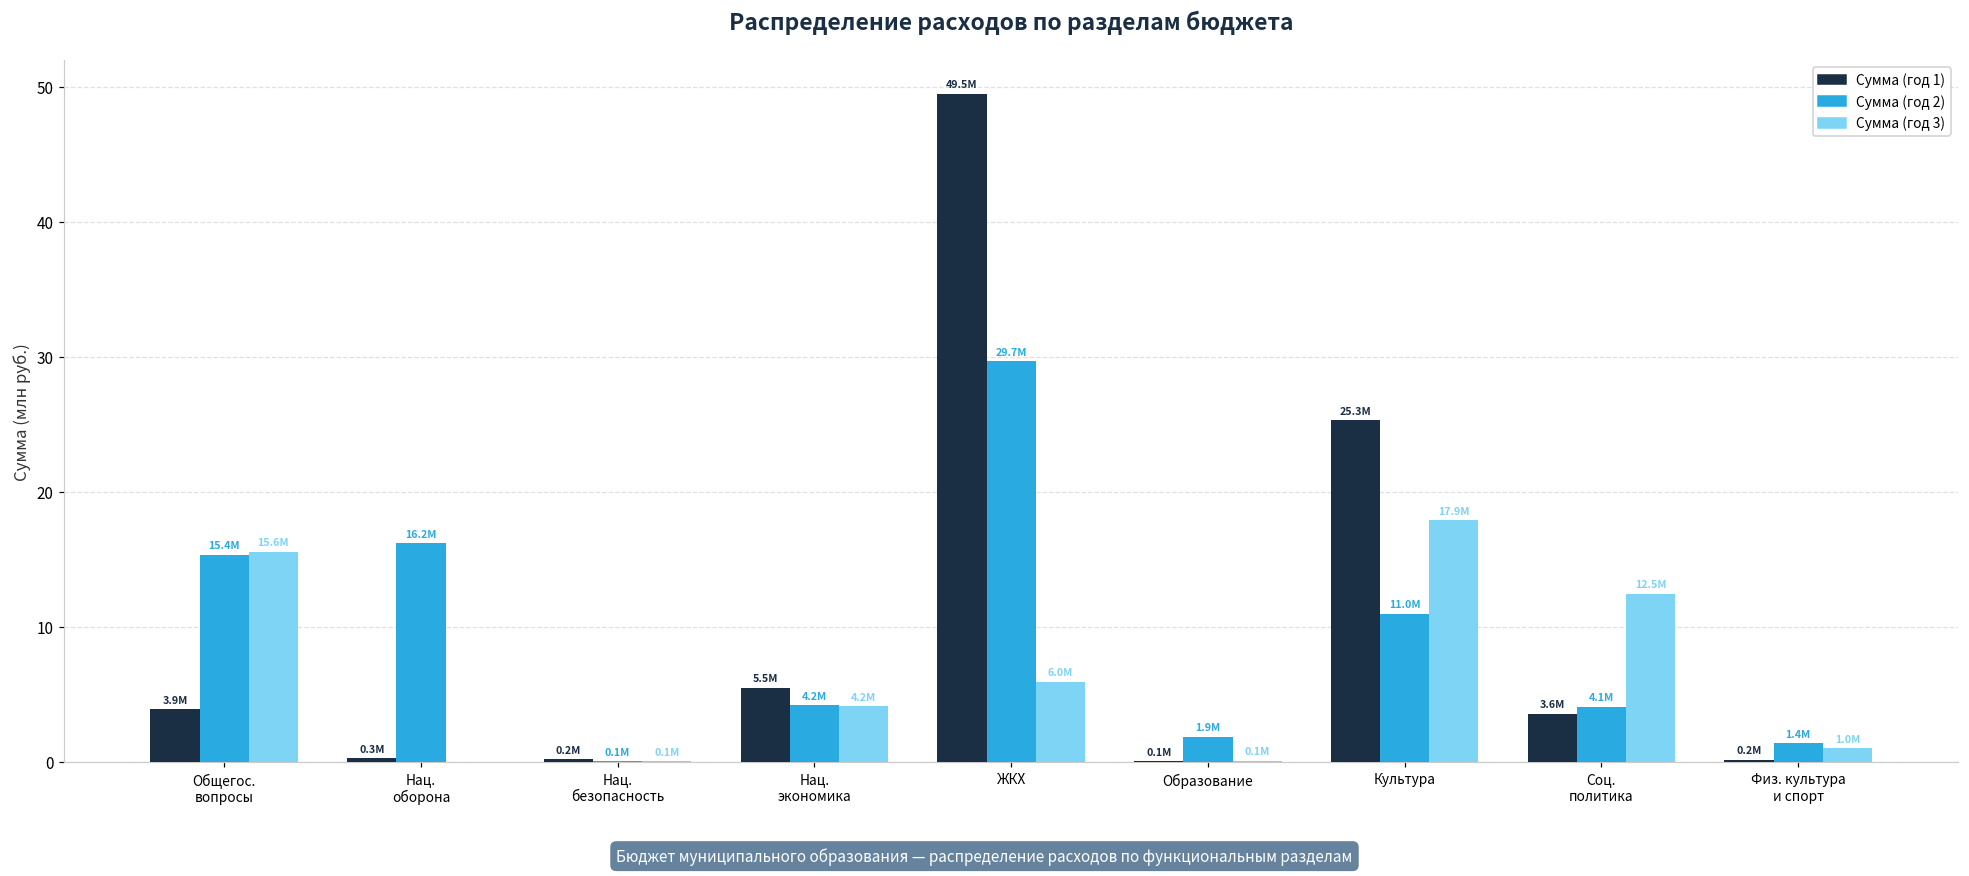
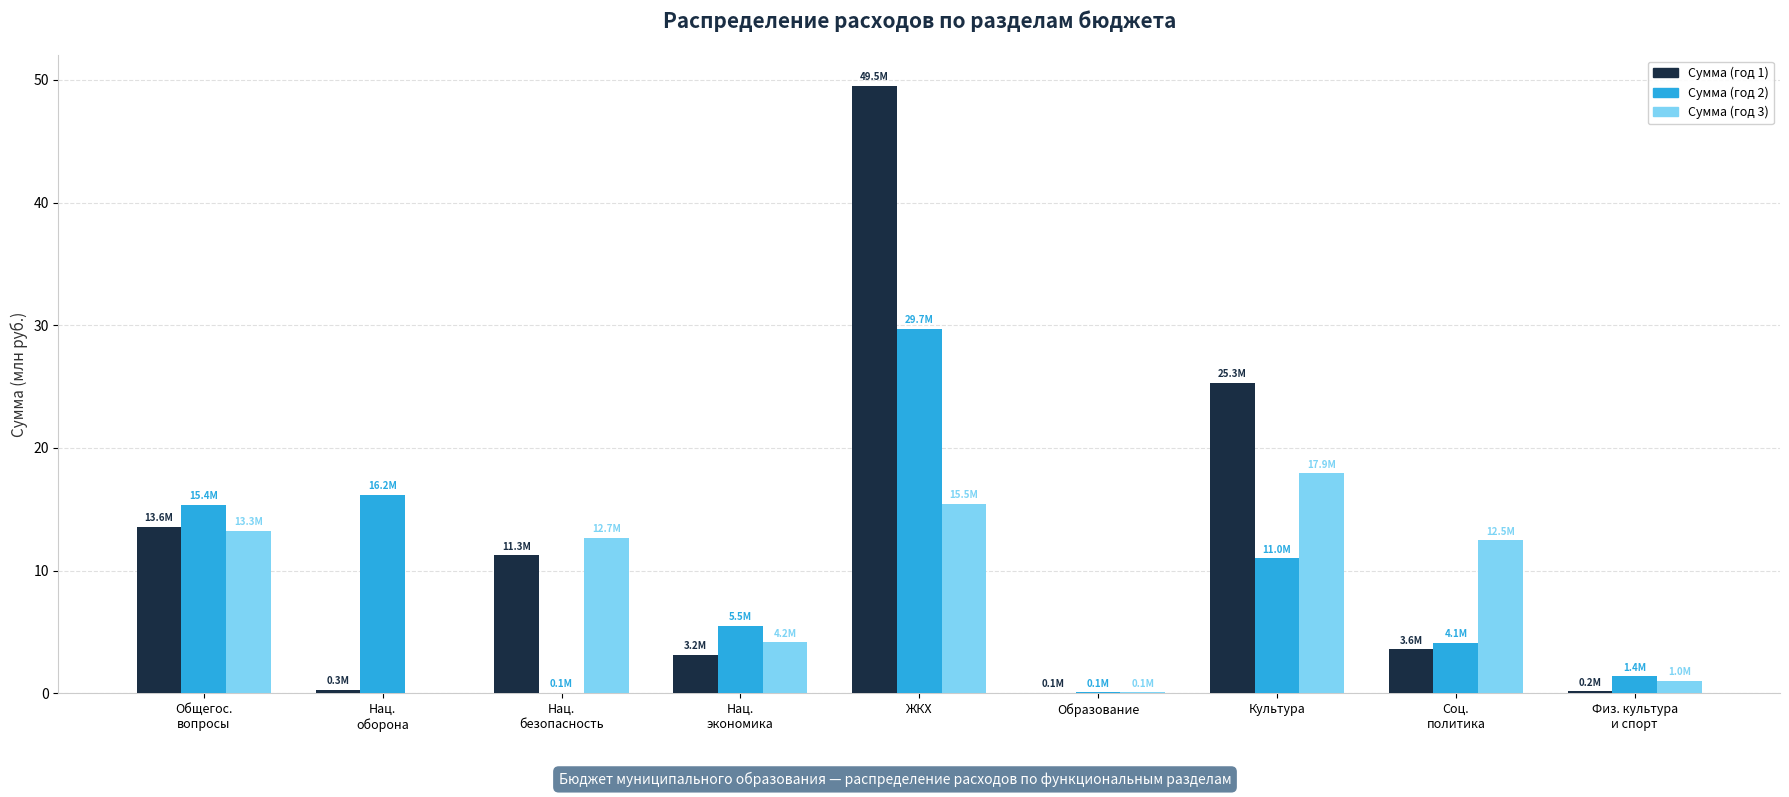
  {
    "Сумма (год 1)": {
-     "Общегос. вопросы": "3.9M",
+     "Общегос. вопросы": "13.6M",
      "Нац. оборона": "0.3M",
-     "Нац. безопасность": "0.2M",
-     "Нац. экономика": "5.5M",
+     "Нац. безопасность": "11.3M",
+     "Нац. экономика": "3.2M",
      "ЖКХ": "49.5M",
      "Образование": "0.1M",
      "Культура": "25.3M",
      "Соц. политика": "3.6M",
      "Физ. культура и спорт": "0.2M"
    },
    "Сумма (год 2)": {
      "Общегос. вопросы": "15.4M",
      "Нац. оборона": "16.2M",
      "Нац. безопасность": "0.1M",
-     "Нац. экономика": "4.2M",
+     "Нац. экономика": "5.5M",
      "ЖКХ": "29.7M",
-     "Образование": "1.9M",
+     "Образование": "0.1M",
      "Культура": "11.0M",
      "Соц. политика": "4.1M",
      "Физ. культура и спорт": "1.4M"
    },
    "Сумма (год 3)": {
-     "Общегос. вопросы": "15.6M",
-     "Нац. безопасность": "0.1M",
+     "Общегос. вопросы": "13.3M",
+     "Нац. безопасность": "12.7M",
      "Нац. экономика": "4.2M",
-     "ЖКХ": "6.0M",
+     "ЖКХ": "15.5M",
      "Образование": "0.1M",
      "Культура": "17.9M",
      "Соц. политика": "12.5M",
      "Физ. культура и спорт": "1.0M"
    }
  }
